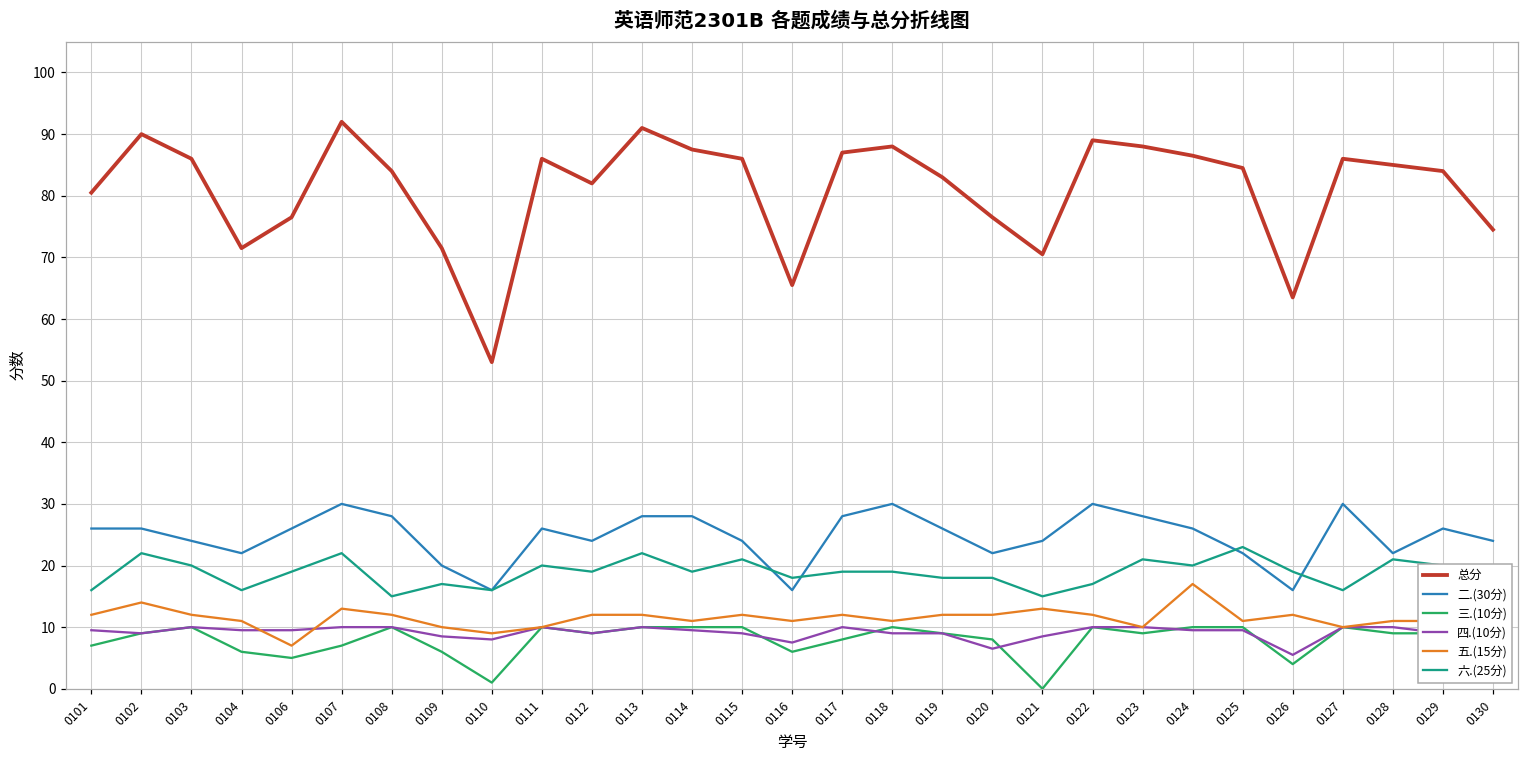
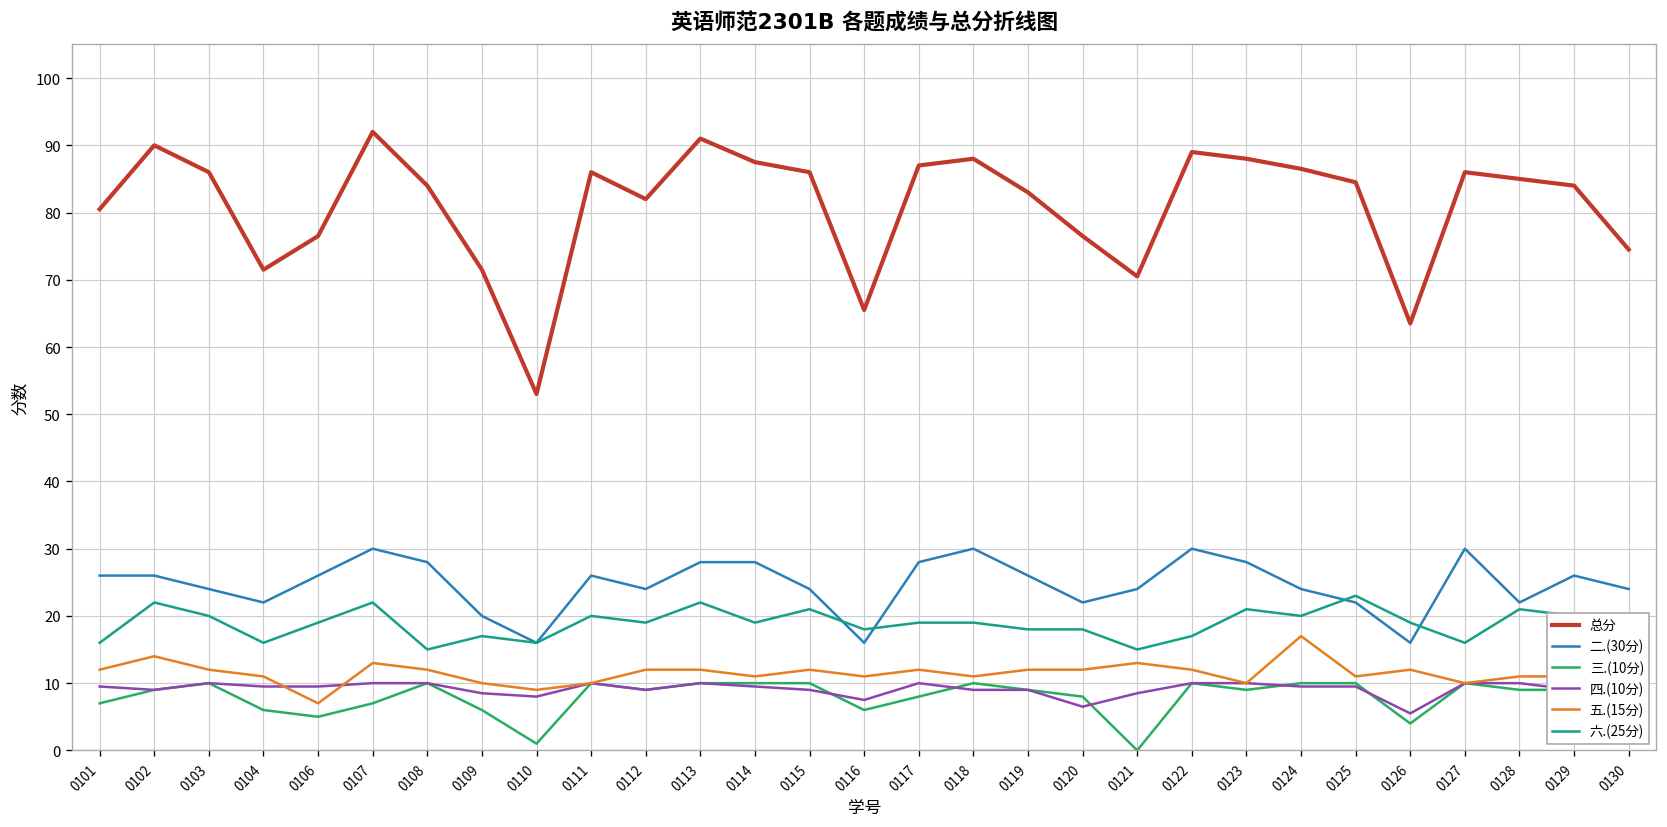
  {
    "总分": {
      "0101": 81,
      "0102": 90,
      "0103": 86,
      "0104": 72,
      "0106": 77,
      "0107": 92,
      "0108": 84,
      "0109": 72,
      "0110": 53,
      "0111": 86,
      "0112": 82,
      "0113": 91,
      "0114": 88,
      "0115": 86,
      "0116": 66,
      "0117": 87,
      "0118": 88,
      "0119": 83,
      "0120": 77,
      "0121": 71,
      "0122": 89,
      "0123": 88,
      "0124": 87,
      "0125": 85,
      "0126": 64,
      "0127": 86,
      "0128": 85,
      "0129": 84,
      "0130": 75
    },
    "二.(30分)": {
      "0101": 26,
      "0102": 26,
      "0103": 24,
      "0104": 22,
      "0106": 26,
      "0107": 30,
      "0108": 28,
      "0109": 20,
      "0111": 26,
      "0112": 24,
      "0113": 28,
      "0114": 28,
      "0115": 24,
      "0116": 16,
      "0117": 28,
      "0118": 30,
      "0119": 26,
      "0120": 22,
      "0121": 24,
      "0122": 30,
      "0123": 28,
-     "0124": 26,
+     "0124": 24,
      "0125": 22,
      "0126": 16,
      "0127": 30,
      "0128": 22,
      "0129": 26,
      "0130": 24
    },
    "四.(10分)": {
      "0101": 10,
      "0104": 10,
      "0106": 10,
      "0107": 10,
      "0109": 9,
      "0110": 8,
      "0114": 10,
      "0115": 9,
      "0116": 8,
      "0117": 10,
      "0118": 9,
      "0120": 7,
      "0121": 9,
      "0124": 10,
      "0125": 10,
      "0126": 6,
      "0128": 10
    },
    "五.(15分)": {
      "0101": 12,
      "0102": 14,
      "0103": 12,
      "0104": 11,
      "0106": 7,
      "0107": 13,
      "0108": 12,
      "0109": 10,
      "0110": 9,
      "0112": 12,
      "0113": 12,
      "0114": 11,
      "0115": 12,
      "0116": 11,
      "0117": 12,
      "0118": 11,
      "0119": 12,
      "0120": 12,
      "0121": 13,
      "0122": 12,
      "0124": 17,
      "0125": 11,
      "0126": 12,
      "0128": 11
    }
  }
